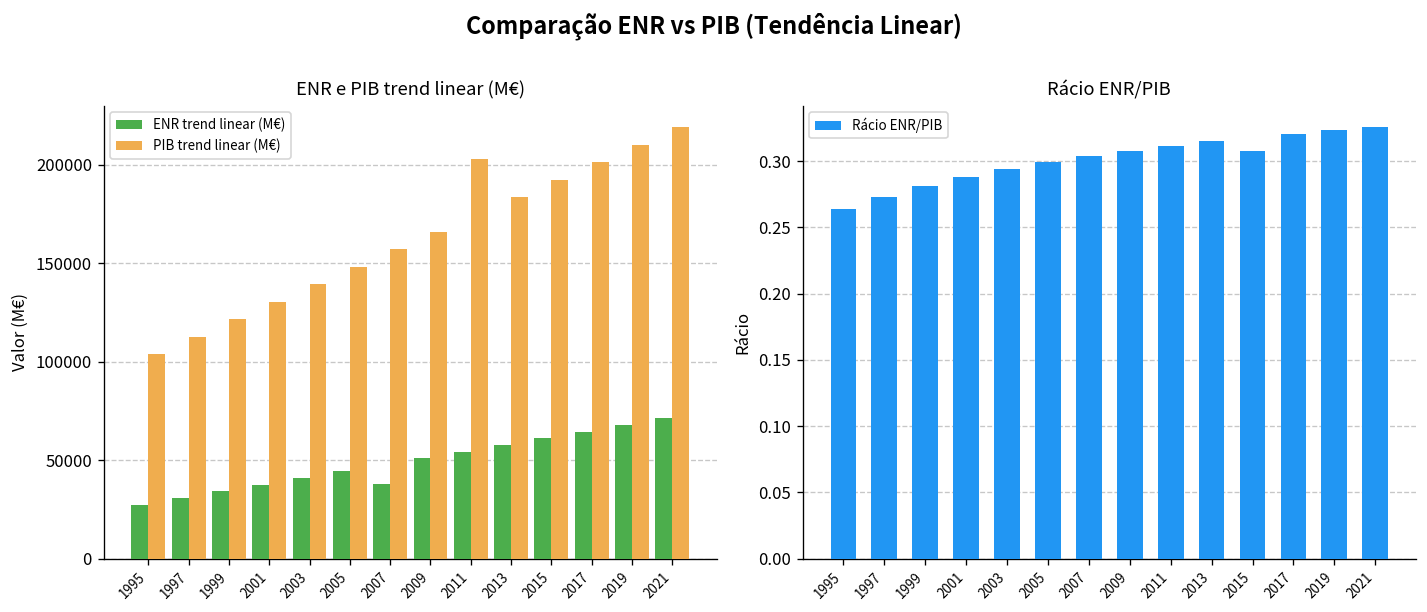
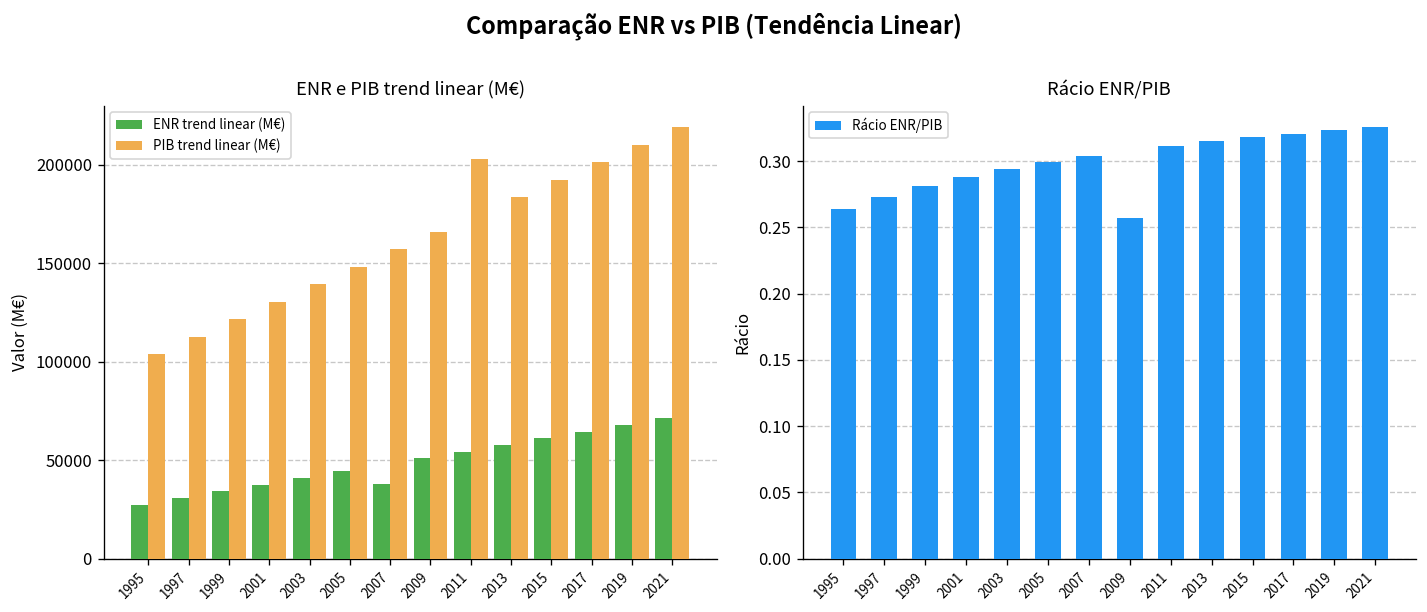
  {
    "ENR e PIB trend linear (M€)": {
      "ENR trend linear (M€)": {
        "1995": 27000,
        "1997": 31000,
        "1999": 34000,
        "2001": 38000,
        "2003": 41000,
        "2005": 44000,
        "2007": 38000,
        "2009": 51000,
        "2011": 54000,
        "2013": 58000,
        "2015": 61000,
        "2017": 65000,
        "2019": 68000,
        "2021": 71000
      },
      "PIB trend linear (M€)": {
        "1995": 104000,
        "1997": 113000,
        "1999": 122000,
        "2001": 130000,
        "2003": 139000,
        "2005": 148000,
        "2007": 157000,
        "2009": 166000,
        "2011": 203000,
        "2013": 184000,
        "2015": 193000,
        "2017": 201000,
        "2019": 210000,
        "2021": 219000
      }
    },
    "Rácio ENR/PIB": {
      "1995": 0.264,
      "1997": 0.273,
      "1999": 0.281,
      "2001": 0.288,
      "2003": 0.294,
      "2005": 0.299,
      "2007": 0.304,
-     "2009": 0.308,
+     "2009": 0.257,
      "2011": 0.312,
      "2013": 0.315,
-     "2015": 0.308,
+     "2015": 0.318,
      "2017": 0.321,
      "2019": 0.323,
      "2021": 0.326
    }
  }
